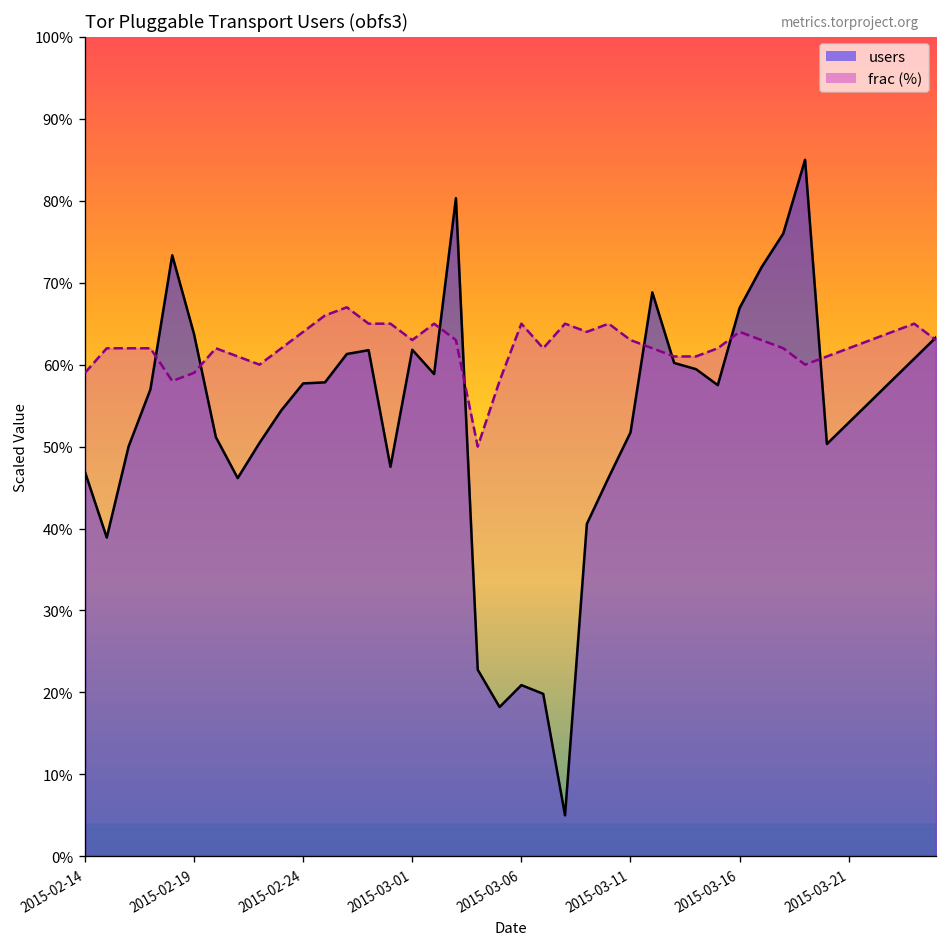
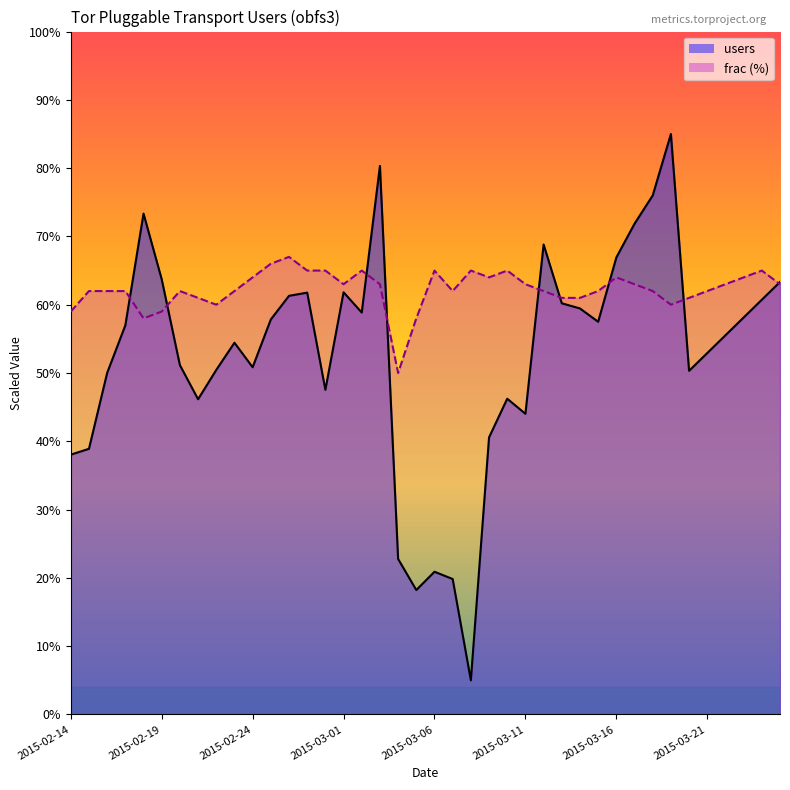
  {
    "users": {
-     "2015-02-14": "47%",
+     "2015-02-14": "38%",
      "2015-02-19": "64%",
-     "2015-02-24": "58%",
+     "2015-02-24": "51%",
      "2015-03-01": "62%",
      "2015-03-06": "21%",
-     "2015-03-11": "52%",
+     "2015-03-11": "44%",
      "2015-03-16": "67%",
      "2015-03-21": "53%"
    }
  }
